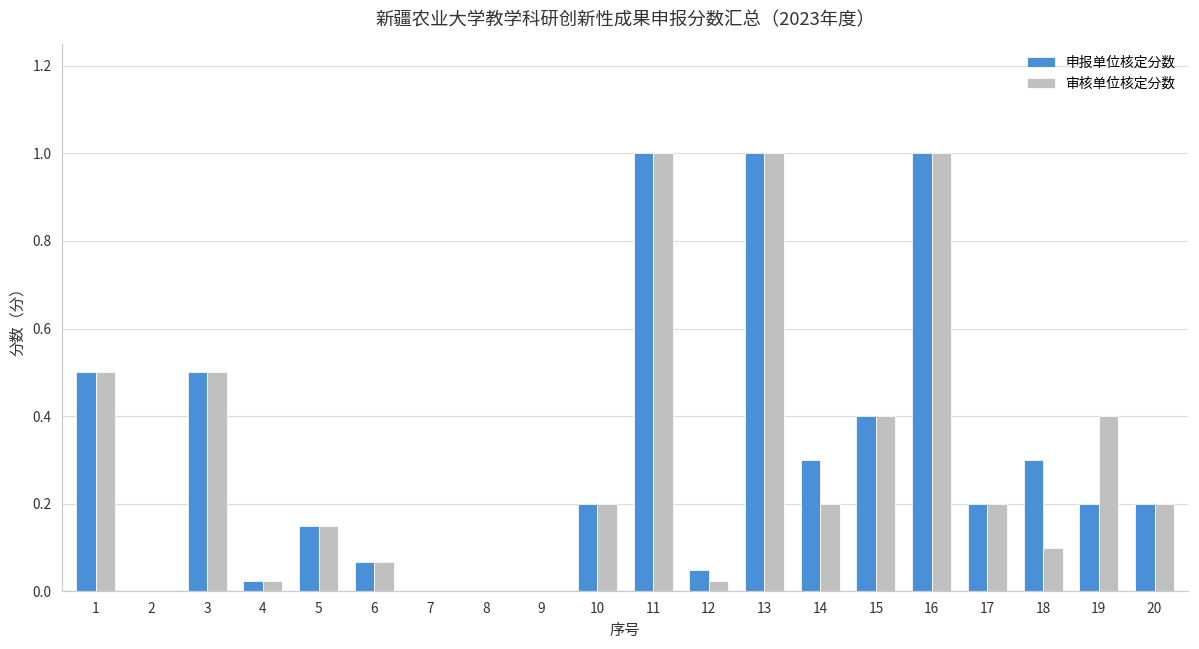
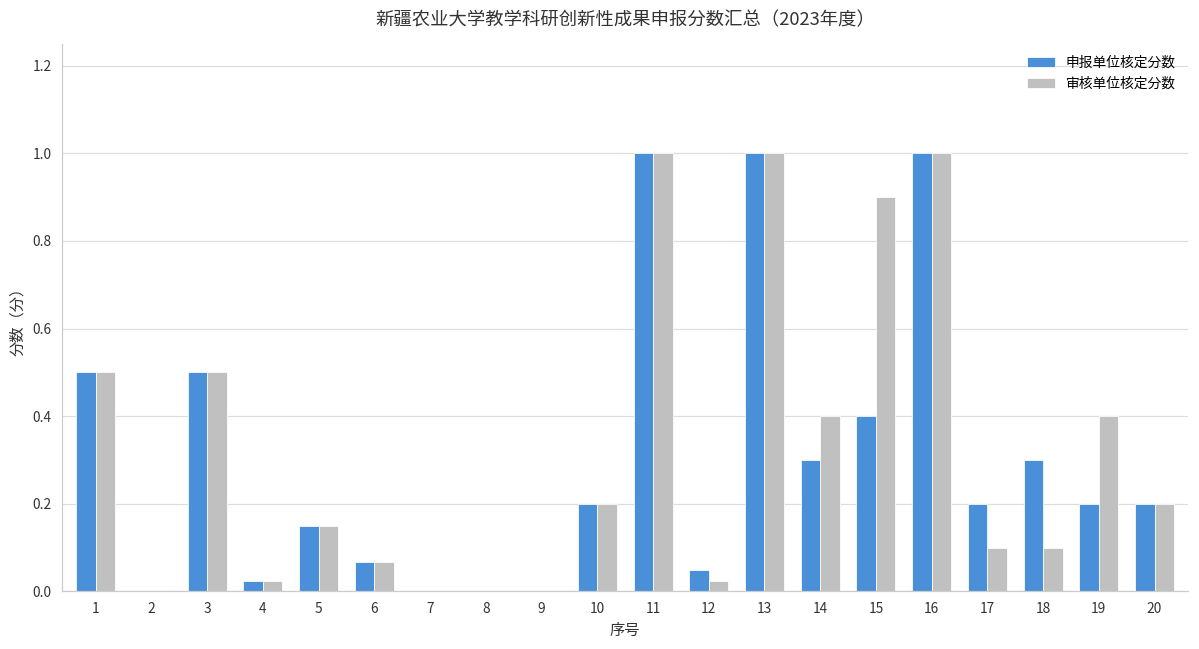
  {
    "申报单位核定分数": {
      "1": 0.5,
      "2": 0.0,
      "3": 0.5,
      "4": 0.03,
      "5": 0.15,
      "6": 0.07,
      "7": 0.0,
      "8": 0.0,
      "9": 0.0,
      "10": 0.2,
      "11": 1.0,
      "12": 0.05,
      "13": 1.0,
      "14": 0.3,
      "15": 0.4,
      "16": 1.0,
      "17": 0.2,
      "18": 0.3,
      "19": 0.2,
      "20": 0.2
    },
    "审核单位核定分数": {
      "1": 0.5,
      "2": 0.0,
      "3": 0.5,
      "4": 0.03,
      "5": 0.15,
      "6": 0.07,
      "7": 0.0,
      "8": 0.0,
      "9": 0.0,
      "10": 0.2,
      "11": 1.0,
      "12": 0.03,
      "13": 1.0,
-     "14": 0.2,
-     "15": 0.4,
+     "14": 0.4,
+     "15": 0.9,
      "16": 1.0,
-     "17": 0.2,
+     "17": 0.1,
      "18": 0.1,
      "19": 0.4,
      "20": 0.2
    }
  }
